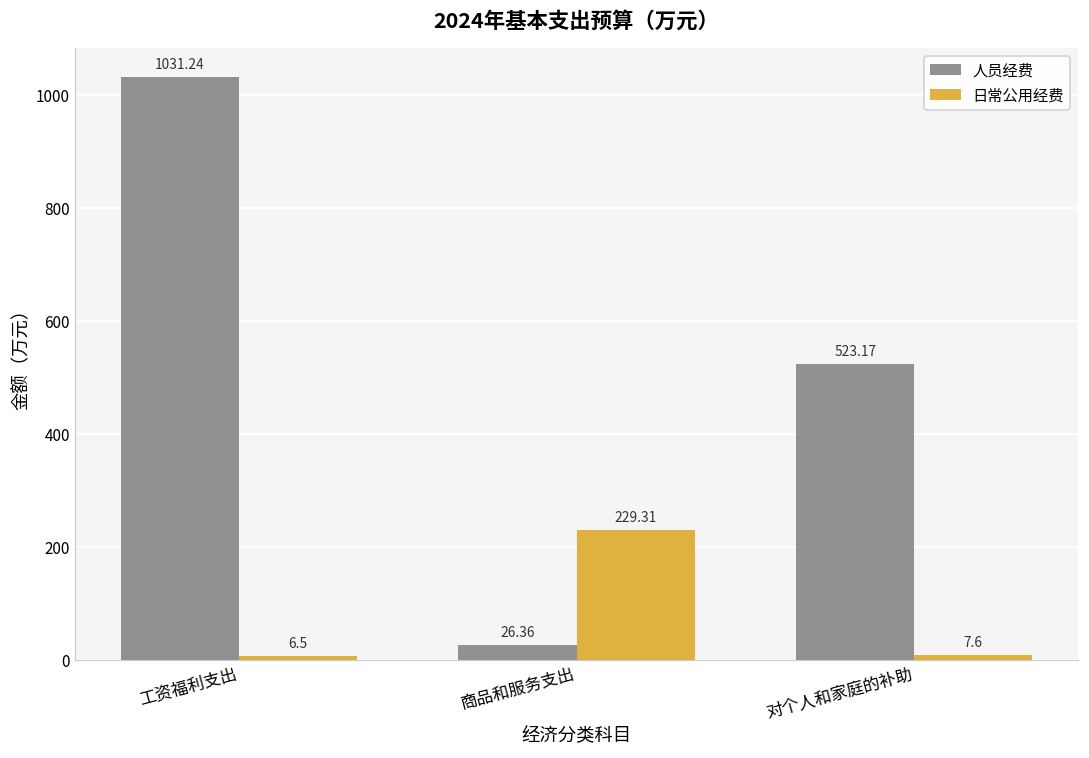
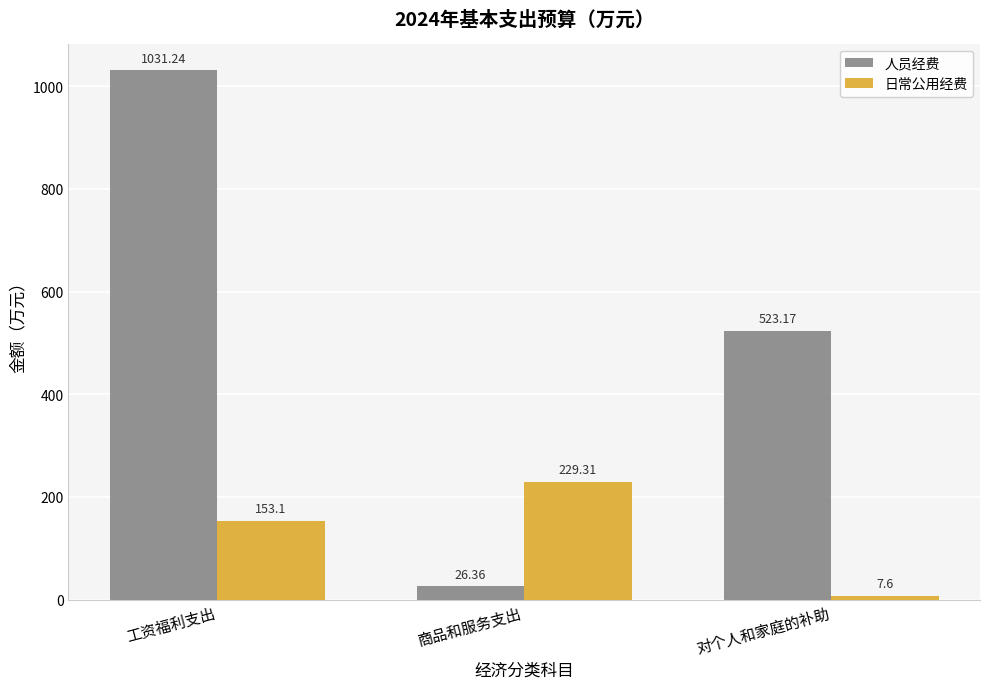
  {
    "人员经费": {
      "工资福利支出": 1031.24,
      "商品和服务支出": 26.36,
      "对个人和家庭的补助": 523.17
    },
    "日常公用经费": {
-     "工资福利支出": 6.5,
+     "工资福利支出": 153.1,
      "商品和服务支出": 229.31,
      "对个人和家庭的补助": 7.6
    }
  }
